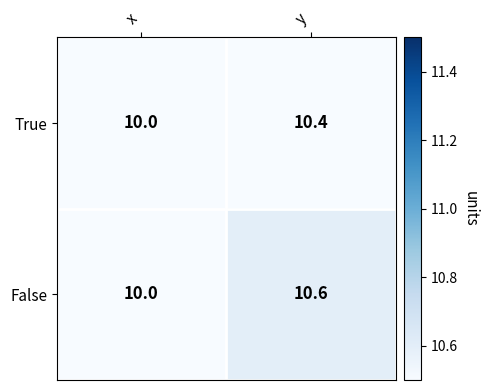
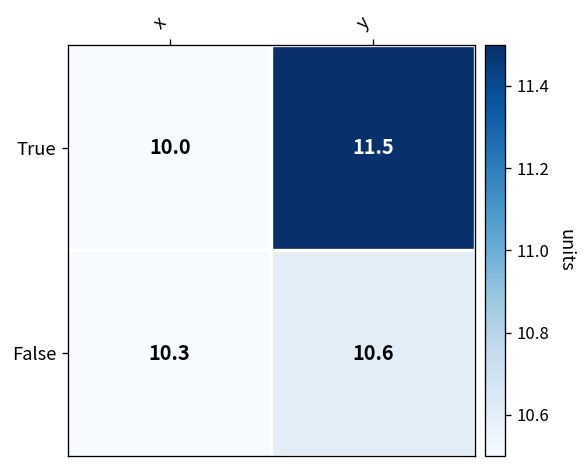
  {
    "True": {
      "x": 10.0,
-     "y": 10.4
+     "y": 11.5
    },
    "False": {
-     "x": 10.0,
+     "x": 10.3,
      "y": 10.6
    }
  }
